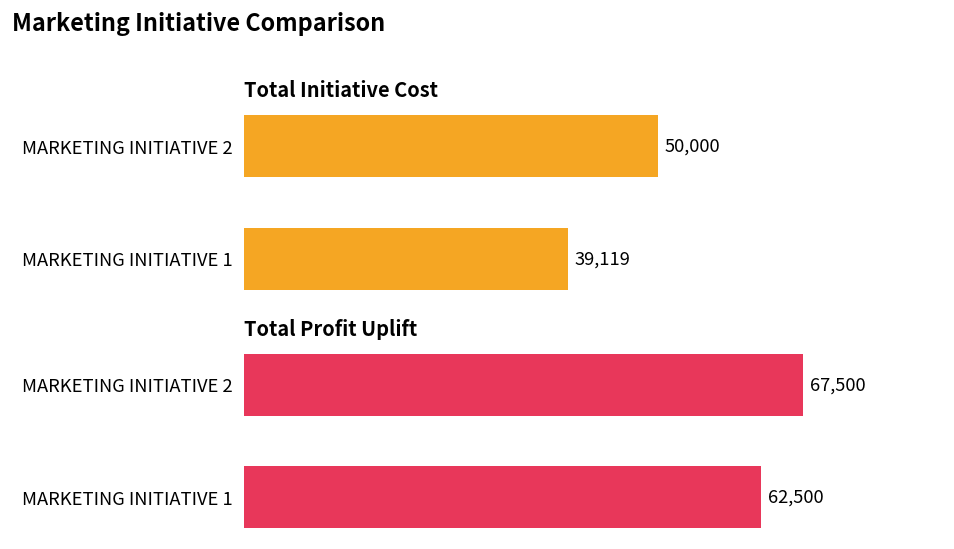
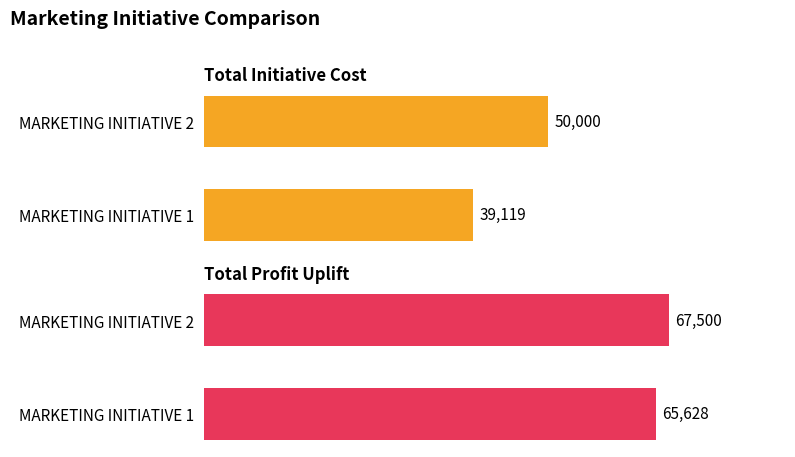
  {
    "Total Initiative Cost": {
      "MARKETING INITIATIVE 2": "50,000",
      "MARKETING INITIATIVE 1": "39,119"
    },
    "Total Profit Uplift": {
      "MARKETING INITIATIVE 2": "67,500",
-     "MARKETING INITIATIVE 1": "62,500"
+     "MARKETING INITIATIVE 1": "65,628"
    }
  }
